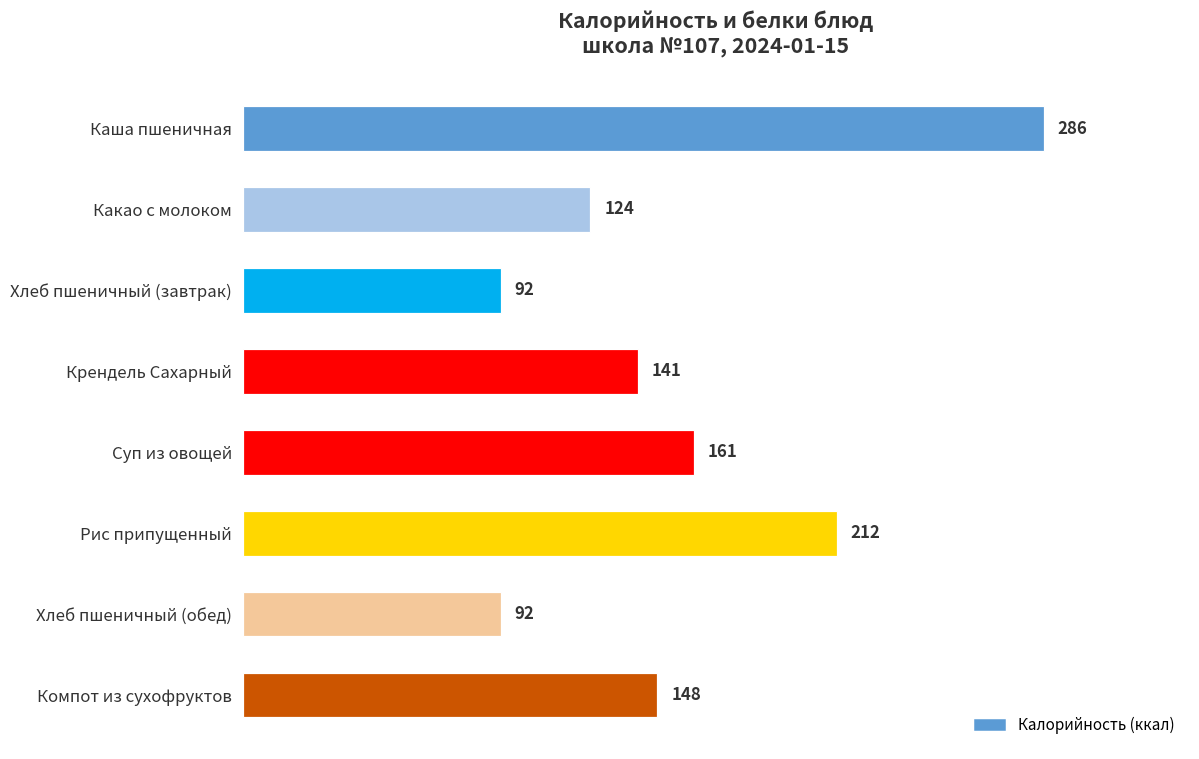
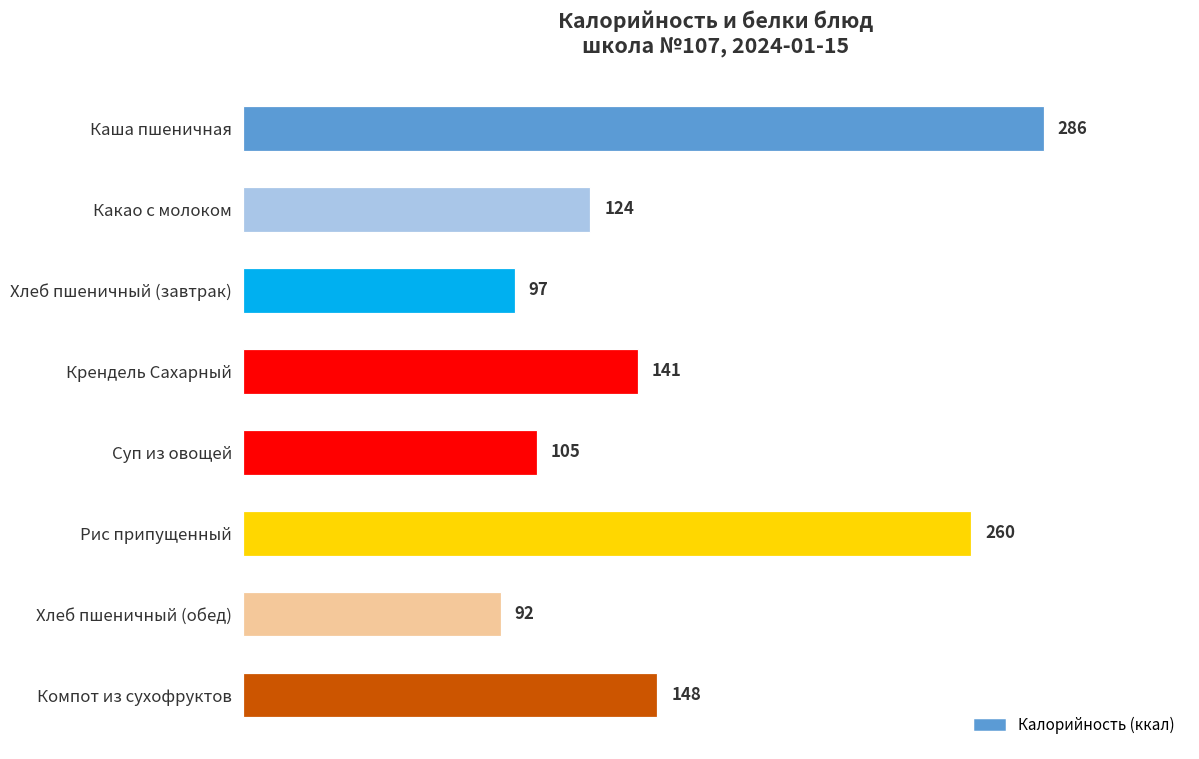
  {
    "Каша пшеничная": 286,
    "Какао с молоком": 124,
-   "Хлеб пшеничный (завтрак)": 92,
+   "Хлеб пшеничный (завтрак)": 97,
    "Крендель Сахарный": 141,
-   "Суп из овощей": 161,
-   "Рис припущенный": 212,
+   "Суп из овощей": 105,
+   "Рис припущенный": 260,
    "Хлеб пшеничный (обед)": 92,
    "Компот из сухофруктов": 148
  }
